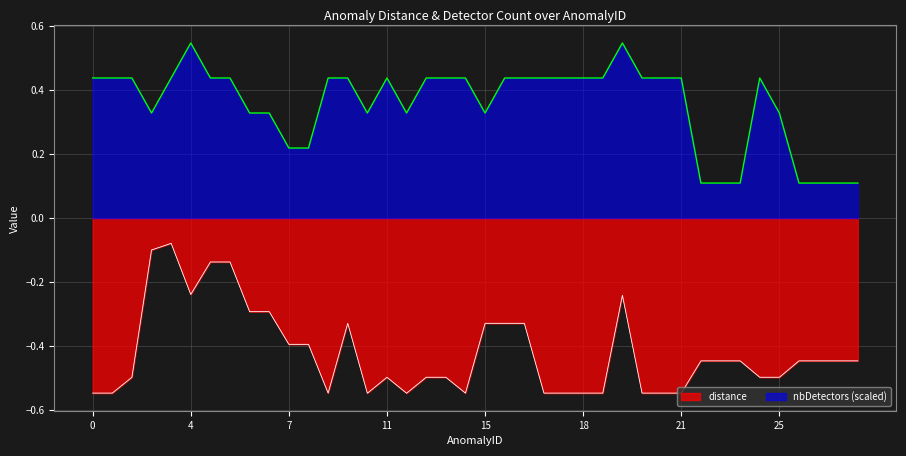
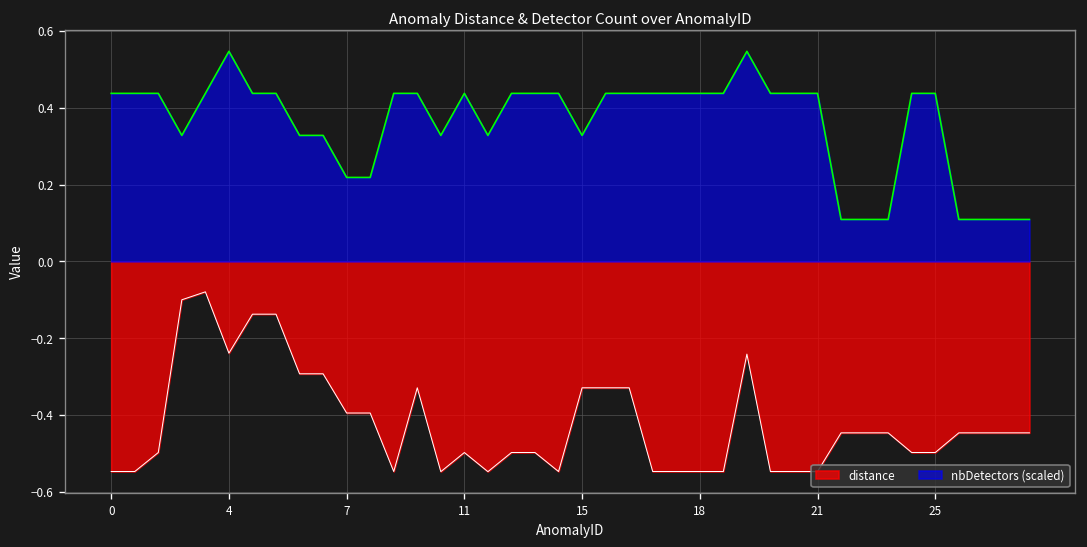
  {
    "nbDetectors (scaled)": {
      "0": 0.44,
      "15": 0.33,
-     "25": 0.33
+     "25": 0.44
    }
  }
